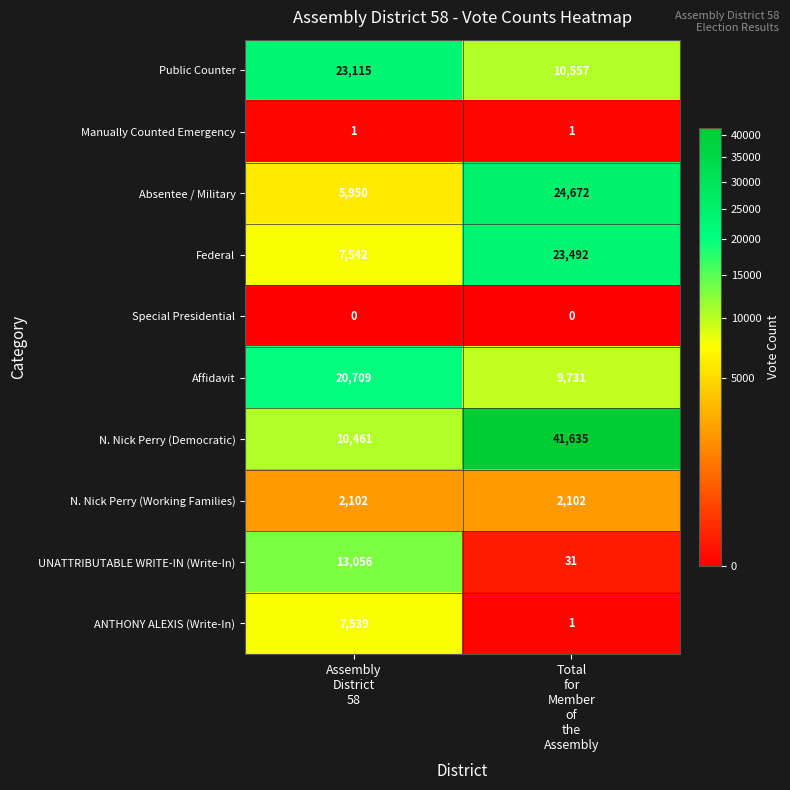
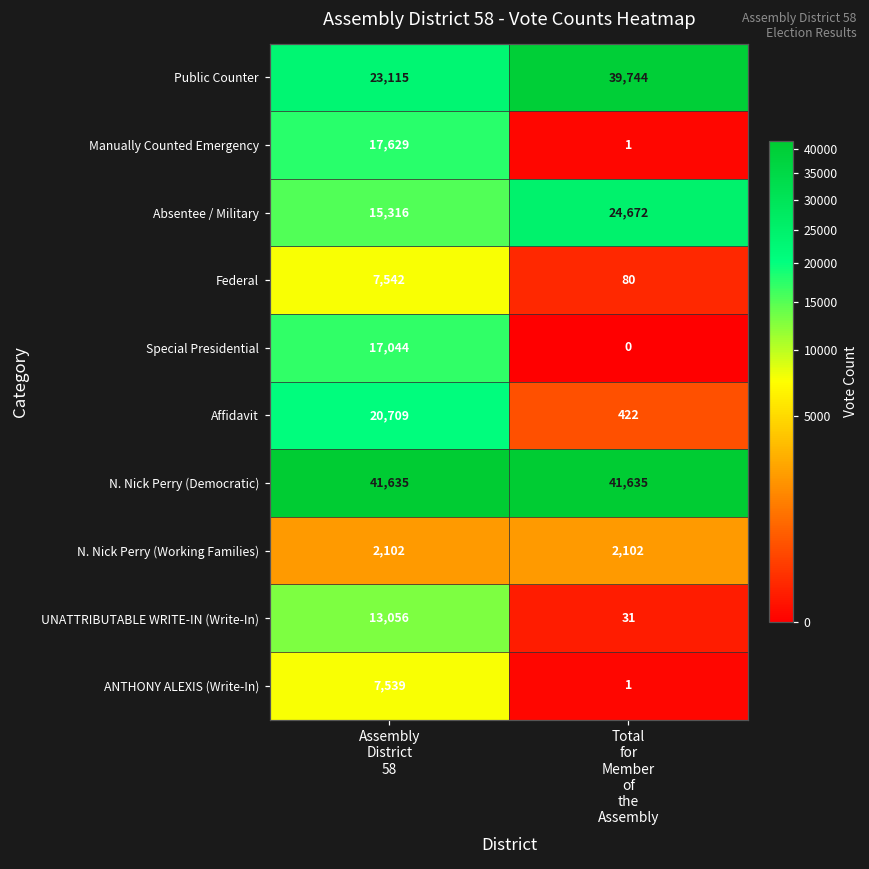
  {
    "Public Counter": {
      "Assembly District 58": "23,115",
-     "Total for Member of the Assembly": "10,557"
+     "Total for Member of the Assembly": "39,744"
    },
    "Manually Counted Emergency": {
-     "Assembly District 58": "1",
+     "Assembly District 58": "17,629",
      "Total for Member of the Assembly": "1"
    },
    "Absentee / Military": {
-     "Assembly District 58": "5,950",
+     "Assembly District 58": "15,316",
      "Total for Member of the Assembly": "24,672"
    },
    "Federal": {
      "Assembly District 58": "7,542",
-     "Total for Member of the Assembly": "23,492"
+     "Total for Member of the Assembly": "80"
    },
    "Special Presidential": {
-     "Assembly District 58": "0",
+     "Assembly District 58": "17,044",
      "Total for Member of the Assembly": "0"
    },
    "Affidavit": {
      "Assembly District 58": "20,709",
-     "Total for Member of the Assembly": "9,731"
+     "Total for Member of the Assembly": "422"
    },
    "N. Nick Perry (Democratic)": {
-     "Assembly District 58": "10,461",
+     "Assembly District 58": "41,635",
      "Total for Member of the Assembly": "41,635"
    },
    "N. Nick Perry (Working Families)": {
      "Assembly District 58": "2,102",
      "Total for Member of the Assembly": "2,102"
    },
    "UNATTRIBUTABLE WRITE-IN (Write-In)": {
      "Assembly District 58": "13,056",
      "Total for Member of the Assembly": "31"
    },
    "ANTHONY ALEXIS (Write-In)": {
      "Assembly District 58": "7,539",
      "Total for Member of the Assembly": "1"
    }
  }
